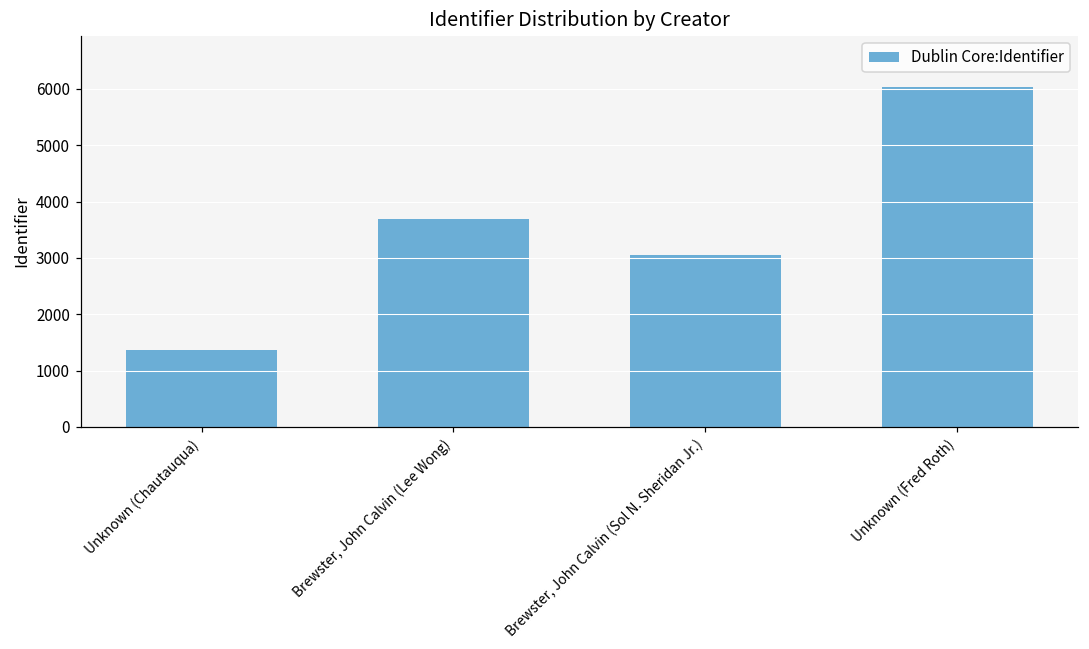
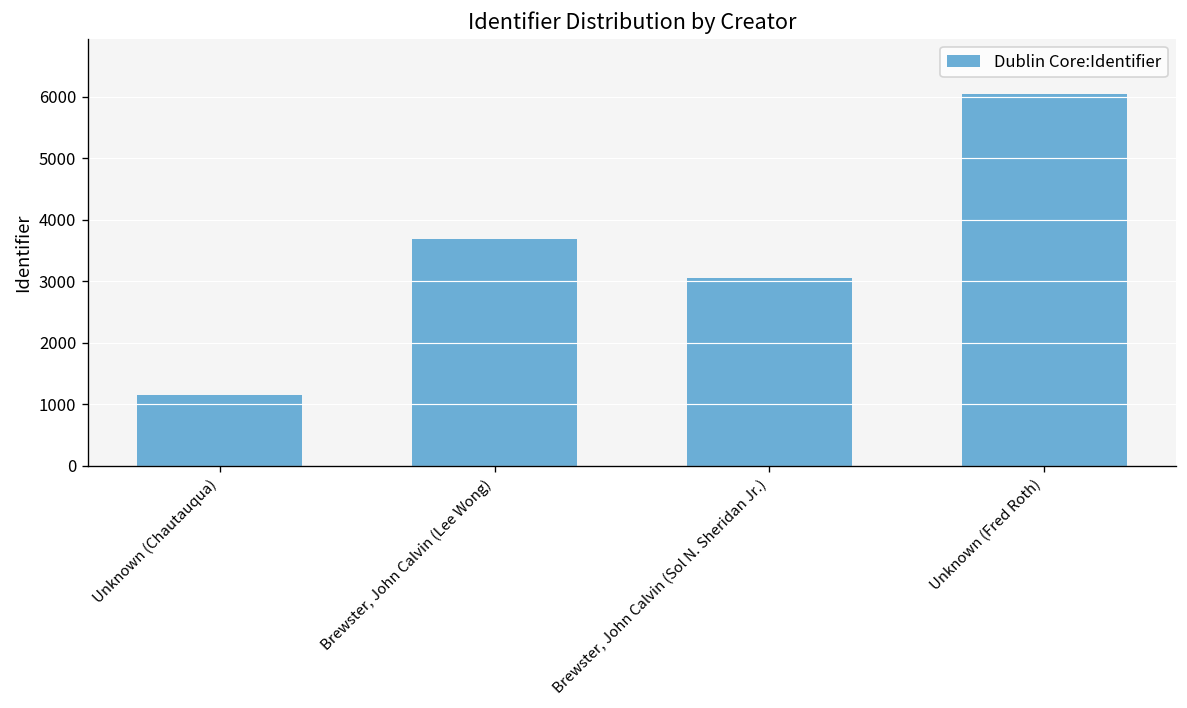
  {
-   "Unknown (Chautauqua)": 1400,
+   "Unknown (Chautauqua)": 1200,
    "Brewster, John Calvin (Lee Wong)": 3700,
    "Brewster, John Calvin (Sol N. Sheridan Jr.)": 3100,
    "Unknown (Fred Roth)": 6000
  }
